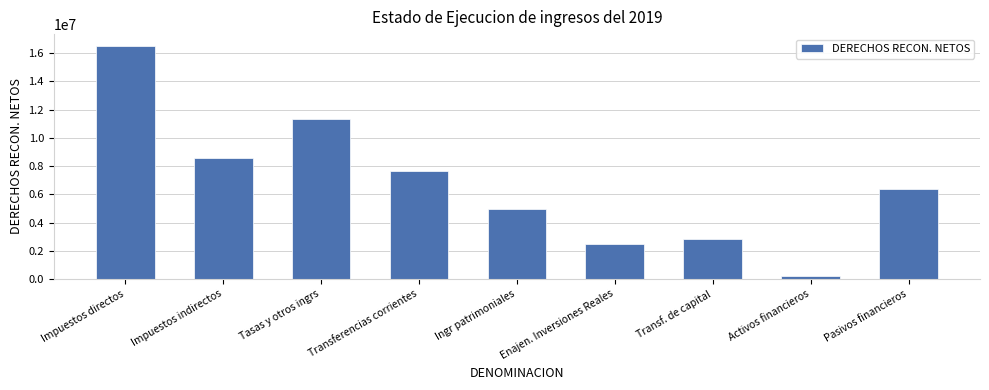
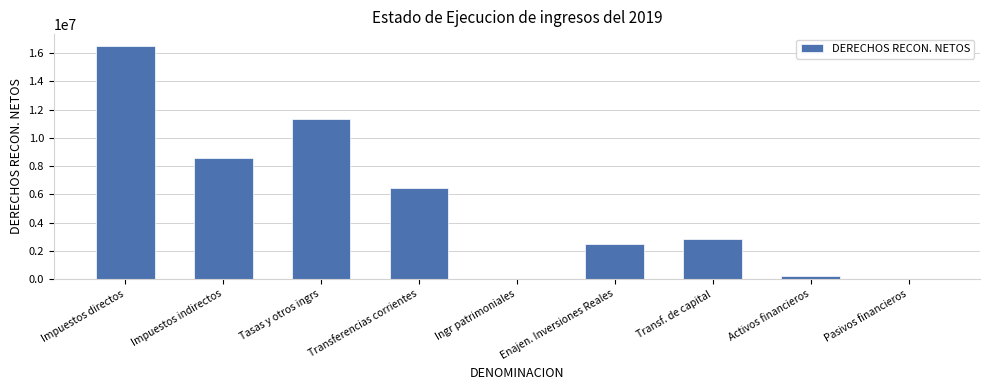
  {
    "Impuestos directos": 16500000,
    "Impuestos indirectos": 8600000,
    "Tasas y otros ingrs": 11300000,
-   "Transferencias corrientes": 7600000,
-   "Ingr patrimoniales": 5000000,
+   "Transferencias corrientes": 6400000,
+   "Ingr patrimoniales": 0,
    "Enajen. Inversiones Reales": 2500000,
    "Transf. de capital": 2800000,
    "Activos financieros": 200000,
-   "Pasivos financieros": 6400000
+   "Pasivos financieros": 0
  }
